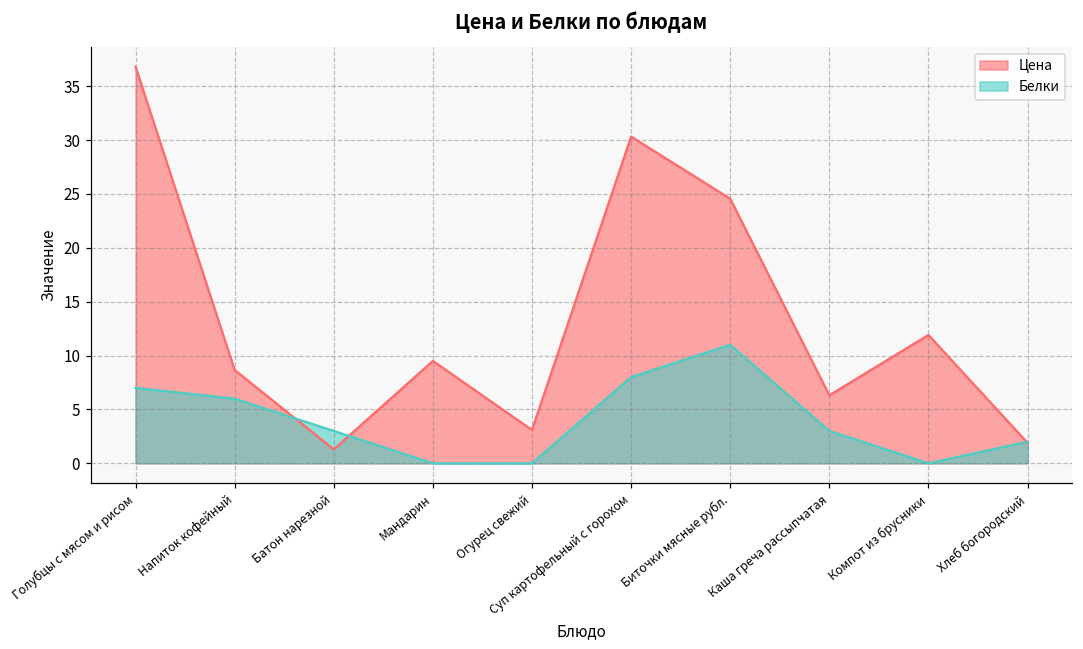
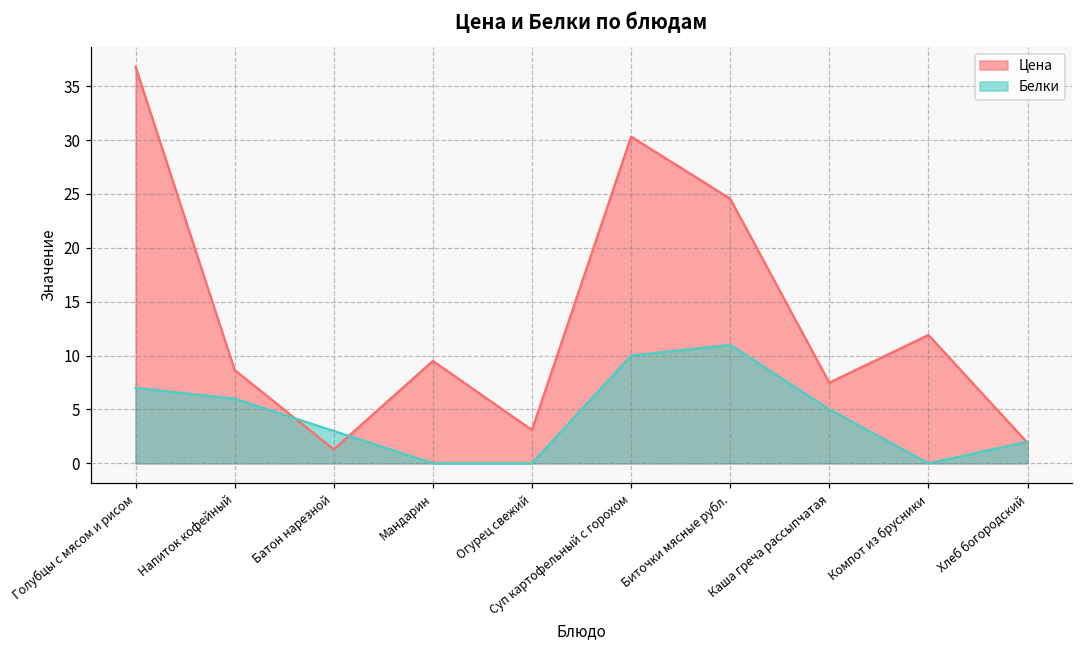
  {
    "Цена": {
      "Голубцы с мясом и рисом": 37,
      "Напиток кофейный": 9,
      "Батон нарезной": 1,
      "Мандарин": 10,
      "Огурец свежий": 3,
      "Суп картофельный с горохом": 30,
      "Биточки мясные рубл.": 25,
-     "Каша греча рассыпчатая": 6,
+     "Каша греча рассыпчатая": 7,
      "Компот из брусники": 12
    },
    "Белки": {
      "Голубцы с мясом и рисом": 7,
      "Напиток кофейный": 6,
      "Батон нарезной": 3,
      "Мандарин": 0,
      "Огурец свежий": 0,
-     "Суп картофельный с горохом": 8,
+     "Суп картофельный с горохом": 10,
      "Биточки мясные рубл.": 11,
-     "Каша греча рассыпчатая": 3,
+     "Каша греча рассыпчатая": 5,
      "Компот из брусники": 0
    }
  }
